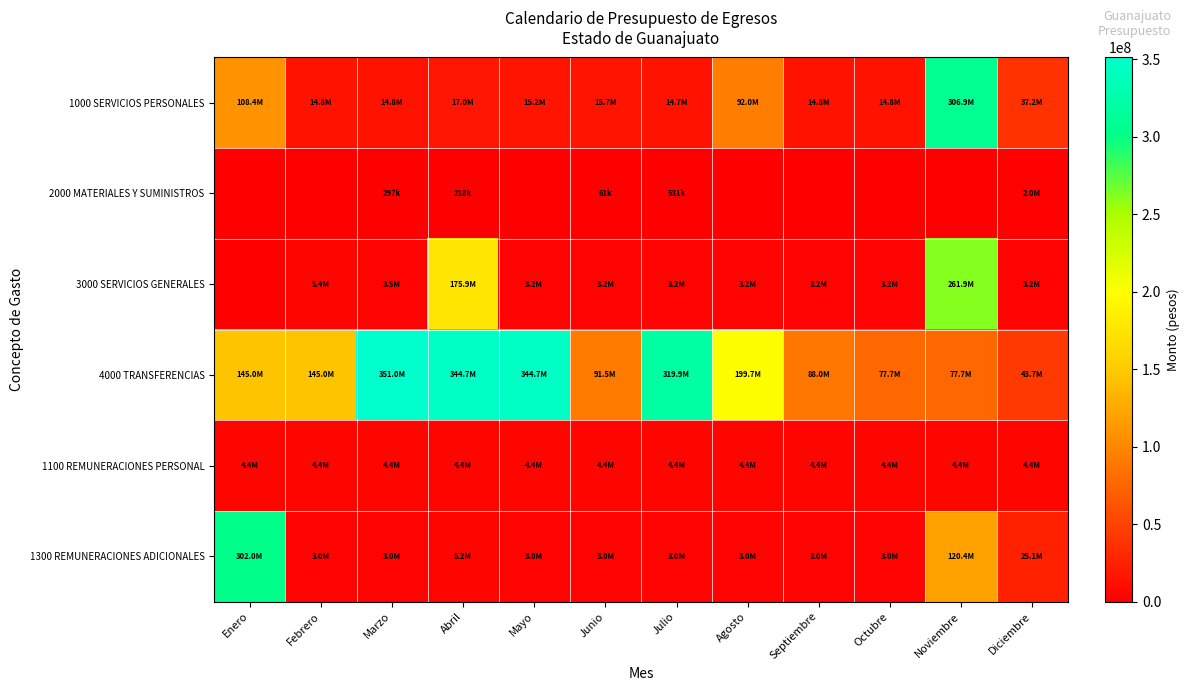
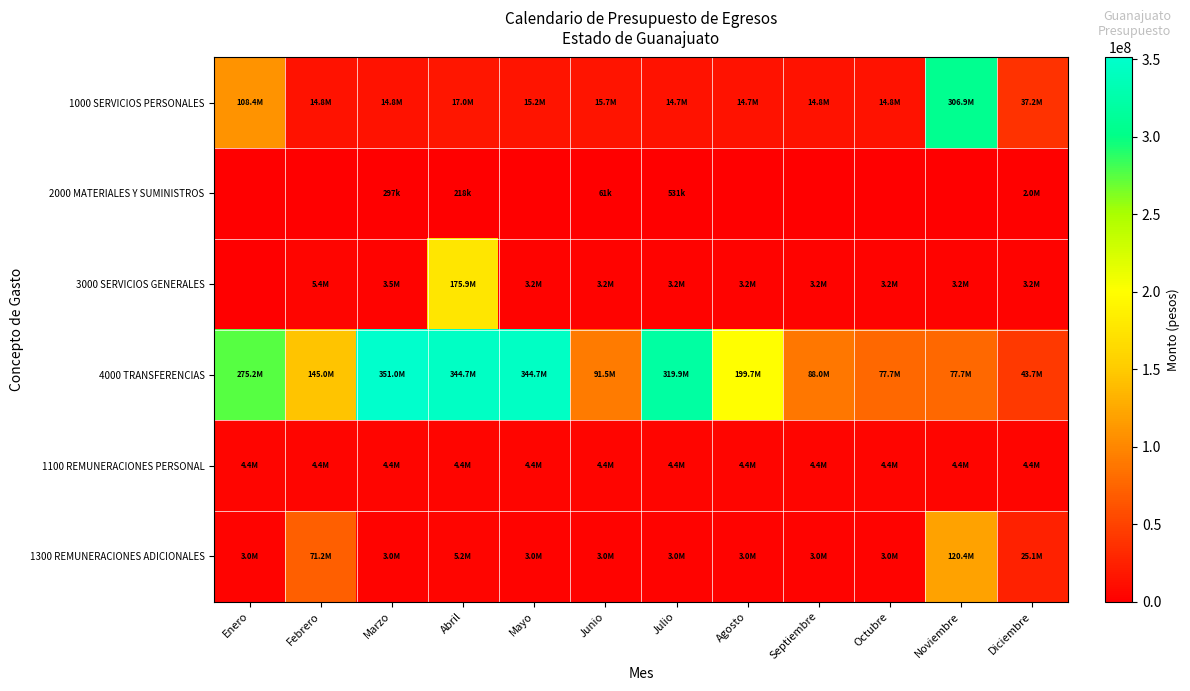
  {
    "1000 SERVICIOS PERSONALES": {
      "Enero": "108.4M",
      "Febrero": "14.8M",
      "Marzo": "14.8M",
      "Abril": "17.0M",
      "Mayo": "15.2M",
      "Junio": "15.7M",
      "Julio": "14.7M",
-     "Agosto": "92.0M",
+     "Agosto": "14.7M",
      "Septiembre": "14.8M",
      "Octubre": "14.8M",
      "Noviembre": "306.9M",
      "Diciembre": "37.2M"
    },
    "2000 MATERIALES Y SUMINISTROS": {
      "Marzo": "297k",
      "Abril": "218k",
      "Junio": "61k",
      "Julio": "531k",
      "Diciembre": "2.0M"
    },
    "3000 SERVICIOS GENERALES": {
      "Febrero": "5.4M",
      "Marzo": "3.5M",
      "Abril": "175.9M",
      "Mayo": "3.2M",
      "Junio": "3.2M",
      "Julio": "3.2M",
      "Agosto": "3.2M",
      "Septiembre": "3.2M",
      "Octubre": "3.2M",
-     "Noviembre": "261.9M",
+     "Noviembre": "3.2M",
      "Diciembre": "3.2M"
    },
    "4000 TRANSFERENCIAS": {
-     "Enero": "145.0M",
+     "Enero": "275.2M",
      "Febrero": "145.0M",
      "Marzo": "351.0M",
      "Abril": "344.7M",
      "Mayo": "344.7M",
      "Junio": "91.5M",
      "Julio": "319.9M",
      "Agosto": "199.7M",
      "Septiembre": "88.0M",
      "Octubre": "77.7M",
      "Noviembre": "77.7M",
      "Diciembre": "43.7M"
    },
    "1100 REMUNERACIONES PERSONAL": {
      "Enero": "4.4M",
      "Febrero": "4.4M",
      "Marzo": "4.4M",
      "Abril": "4.4M",
      "Mayo": "4.4M",
      "Junio": "4.4M",
      "Julio": "4.4M",
      "Agosto": "4.4M",
      "Septiembre": "4.4M",
      "Octubre": "4.4M",
      "Noviembre": "4.4M",
      "Diciembre": "4.4M"
    },
    "1300 REMUNERACIONES ADICIONALES": {
-     "Enero": "302.0M",
-     "Febrero": "3.0M",
+     "Enero": "3.0M",
+     "Febrero": "71.2M",
      "Marzo": "3.0M",
      "Abril": "5.2M",
      "Mayo": "3.0M",
      "Junio": "3.0M",
      "Julio": "3.0M",
      "Agosto": "3.0M",
      "Septiembre": "3.0M",
      "Octubre": "3.0M",
      "Noviembre": "120.4M",
      "Diciembre": "25.1M"
    }
  }
